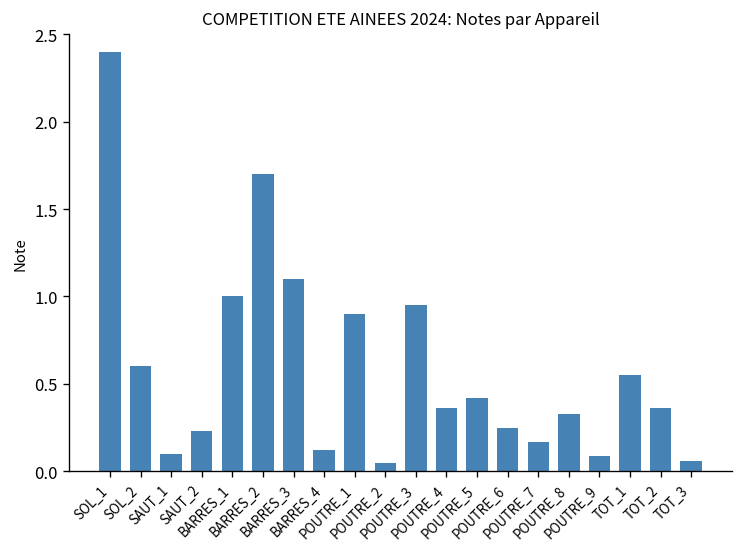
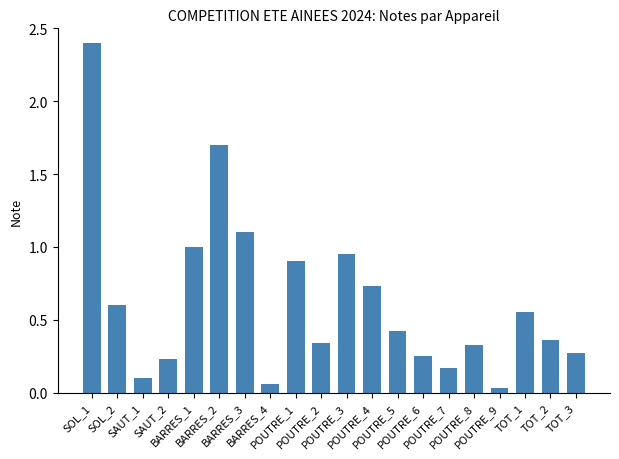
  {
    "SOL_1": 2.40,
    "SOL_2": 0.60,
    "SAUT_1": 0.10,
    "SAUT_2": 0.23,
    "BARRES_1": 1.00,
    "BARRES_2": 1.70,
    "BARRES_3": 1.10,
-   "BARRES_4": 0.12,
+   "BARRES_4": 0.06,
    "POUTRE_1": 0.90,
-   "POUTRE_2": 0.05,
+   "POUTRE_2": 0.34,
    "POUTRE_3": 0.95,
-   "POUTRE_4": 0.36,
+   "POUTRE_4": 0.73,
    "POUTRE_5": 0.42,
    "POUTRE_6": 0.25,
    "POUTRE_7": 0.17,
    "POUTRE_8": 0.33,
-   "POUTRE_9": 0.09,
+   "POUTRE_9": 0.03,
    "TOT_1": 0.55,
    "TOT_2": 0.36,
-   "TOT_3": 0.06
+   "TOT_3": 0.27
  }
